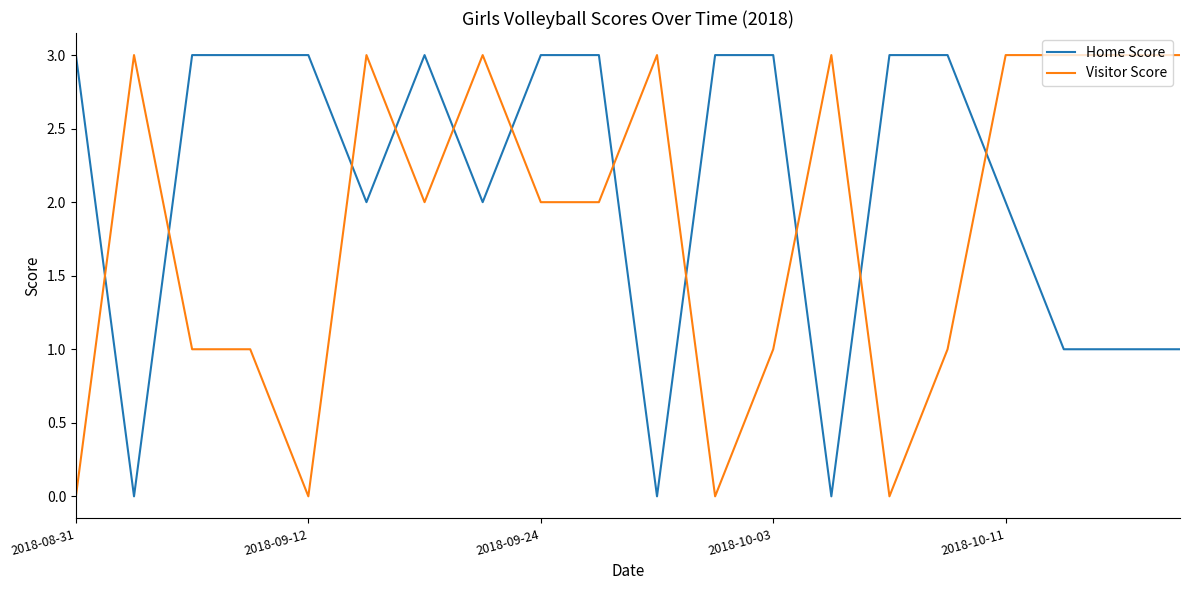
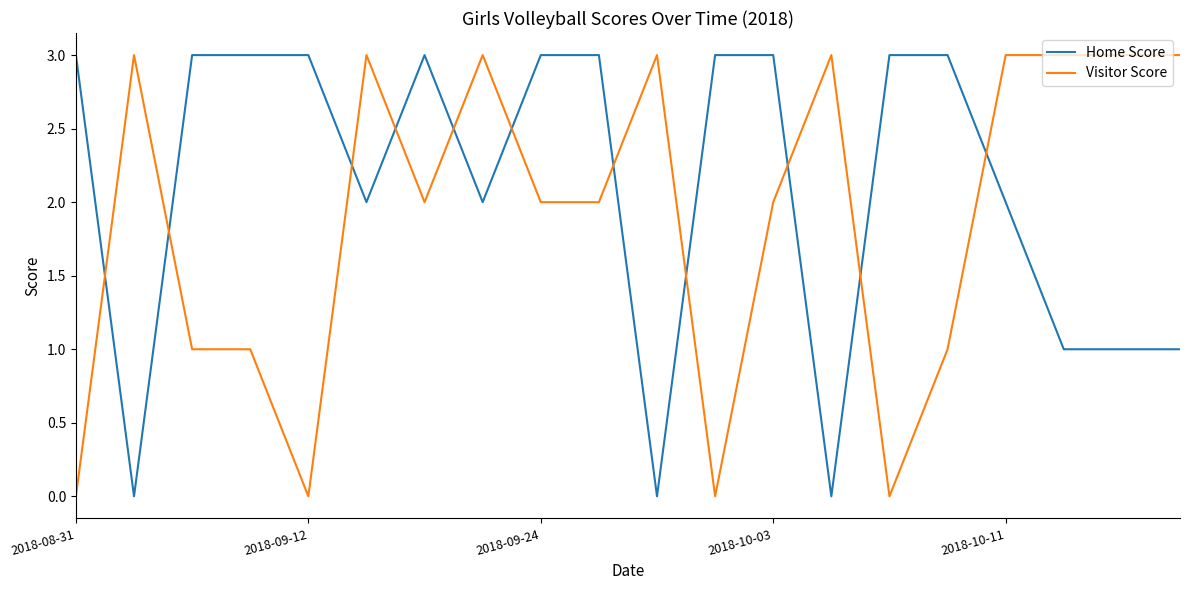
  {
    "Home Score": {
      "2018-08-31": 3,
      "2018-09-12": 3,
      "2018-09-24": 3,
      "2018-10-03": 3,
      "2018-10-11": 2
    },
    "Visitor Score": {
      "2018-08-31": 0,
      "2018-09-12": 0,
      "2018-09-24": 2,
-     "2018-10-03": 1,
+     "2018-10-03": 2,
      "2018-10-11": 3
    }
  }
